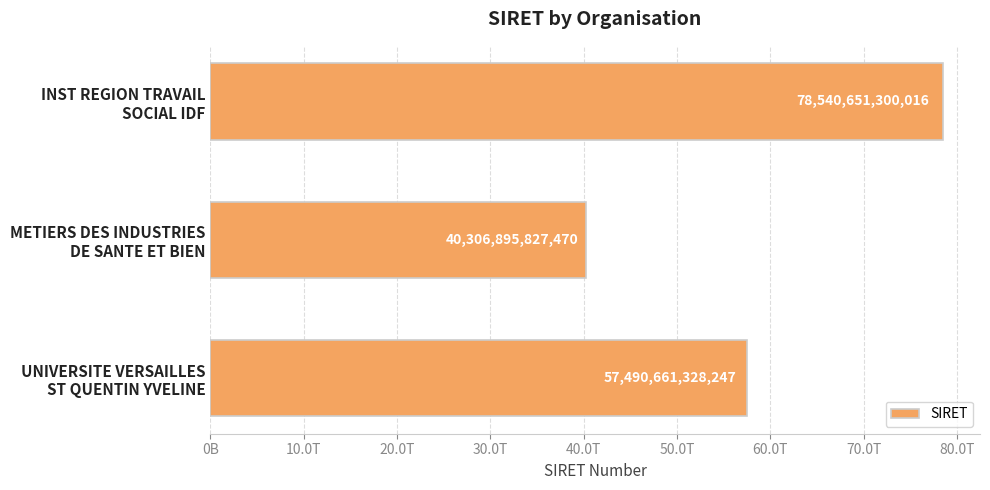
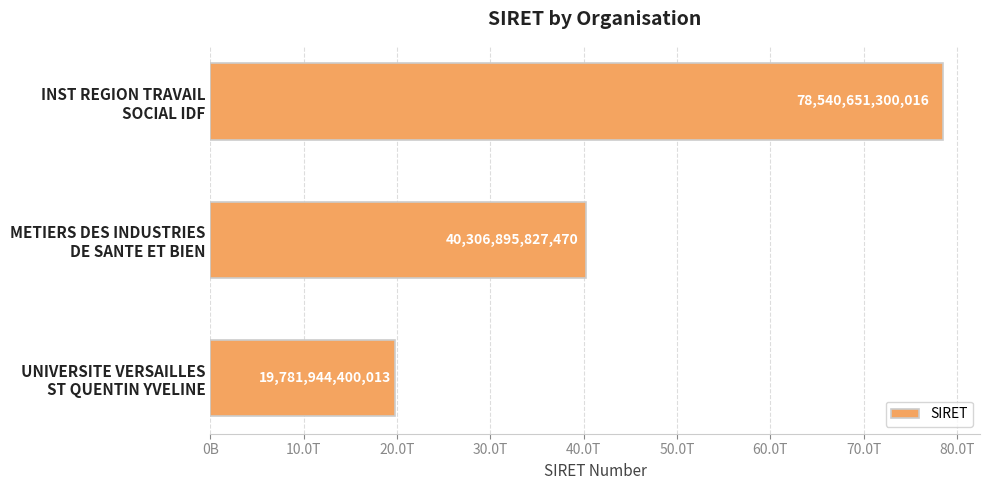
  {
    "INST REGION TRAVAIL SOCIAL IDF": "78,540,651,300,016",
    "METIERS DES INDUSTRIES DE SANTE ET BIEN": "40,306,895,827,470",
-   "UNIVERSITE VERSAILLES ST QUENTIN YVELINE": "57,490,661,328,247"
+   "UNIVERSITE VERSAILLES ST QUENTIN YVELINE": "19,781,944,400,013"
  }
